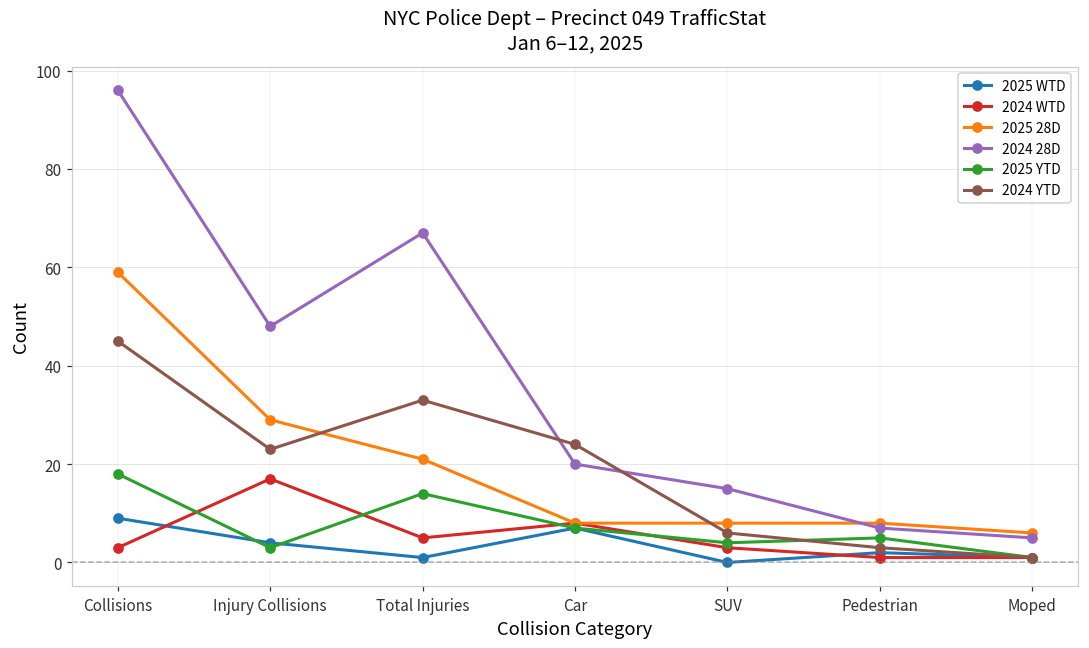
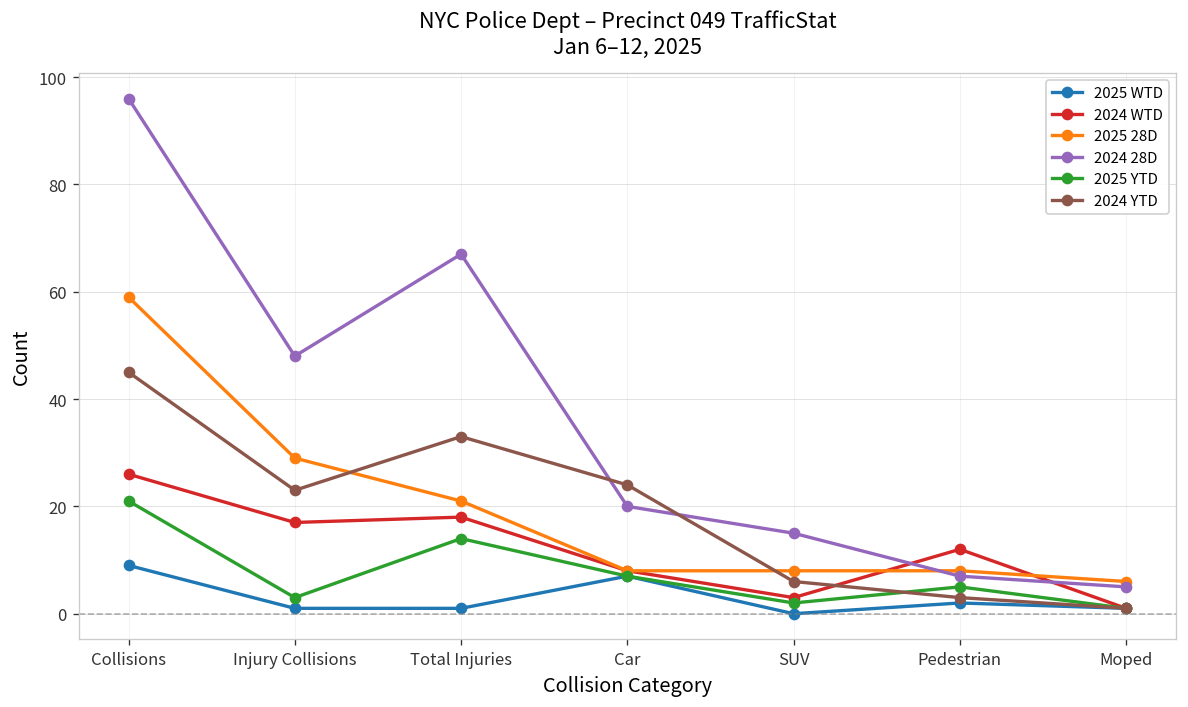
  {
    "2025 WTD": {
      "Collisions": 9,
-     "Injury Collisions": 4,
+     "Injury Collisions": 1,
      "Total Injuries": 1,
      "SUV": 0,
      "Pedestrian": 2
    },
    "2024 WTD": {
-     "Collisions": 3,
+     "Collisions": 26,
      "Injury Collisions": 17,
-     "Total Injuries": 5,
+     "Total Injuries": 18,
      "SUV": 3,
-     "Pedestrian": 1
+     "Pedestrian": 12
    },
    "2025 28D": {
      "Collisions": 59,
      "Injury Collisions": 29,
      "Total Injuries": 21,
      "SUV": 8,
      "Pedestrian": 8,
      "Moped": 6
    },
    "2024 28D": {
      "Collisions": 96,
      "Injury Collisions": 48,
      "Total Injuries": 67,
      "Car": 20,
      "SUV": 15,
      "Pedestrian": 7,
      "Moped": 5
    },
    "2025 YTD": {
-     "Collisions": 18,
+     "Collisions": 21,
      "Injury Collisions": 3,
      "Total Injuries": 14,
-     "SUV": 4,
+     "SUV": 2,
      "Pedestrian": 5
    },
    "2024 YTD": {
      "Collisions": 45,
      "Injury Collisions": 23,
      "Total Injuries": 33,
      "Car": 24,
      "SUV": 6,
      "Pedestrian": 3
    }
  }
